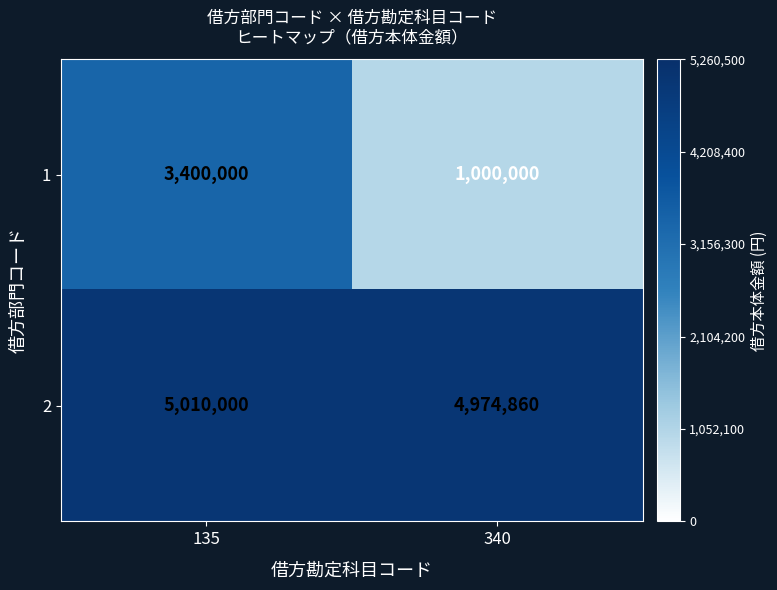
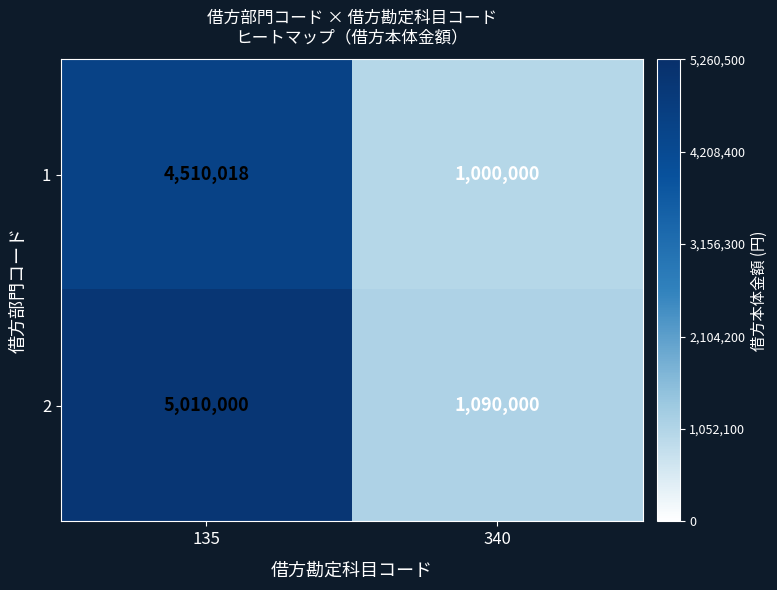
  {
    "1": {
-     "135": "3,400,000",
+     "135": "4,510,018",
      "340": "1,000,000"
    },
    "2": {
      "135": "5,010,000",
-     "340": "4,974,860"
+     "340": "1,090,000"
    }
  }
